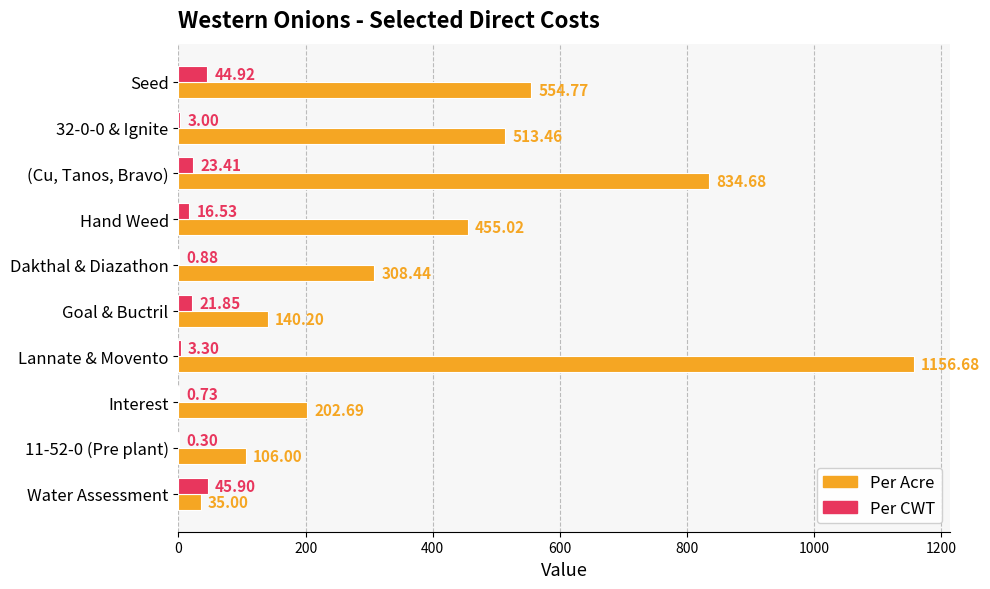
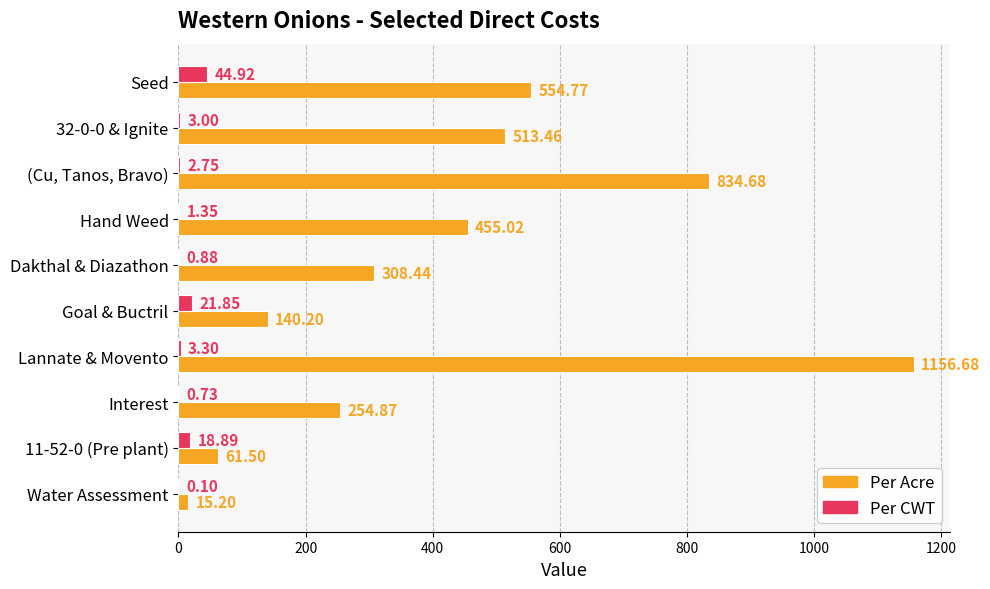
  {
    "Per Acre": {
      "Seed": 554.77,
      "32-0-0 & Ignite": 513.46,
      "(Cu, Tanos, Bravo)": 834.68,
      "Hand Weed": 455.02,
      "Dakthal & Diazathon": 308.44,
      "Goal & Buctril": 140.20,
      "Lannate & Movento": 1156.68,
-     "Interest": 202.69,
-     "11-52-0 (Pre plant)": 106.00,
-     "Water Assessment": 35.00
+     "Interest": 254.87,
+     "11-52-0 (Pre plant)": 61.50,
+     "Water Assessment": 15.20
    },
    "Per CWT": {
      "Seed": 44.92,
      "32-0-0 & Ignite": 3.00,
-     "(Cu, Tanos, Bravo)": 23.41,
-     "Hand Weed": 16.53,
+     "(Cu, Tanos, Bravo)": 2.75,
+     "Hand Weed": 1.35,
      "Dakthal & Diazathon": 0.88,
      "Goal & Buctril": 21.85,
      "Lannate & Movento": 3.30,
      "Interest": 0.73,
-     "11-52-0 (Pre plant)": 0.30,
-     "Water Assessment": 45.90
+     "11-52-0 (Pre plant)": 18.89,
+     "Water Assessment": 0.10
    }
  }
